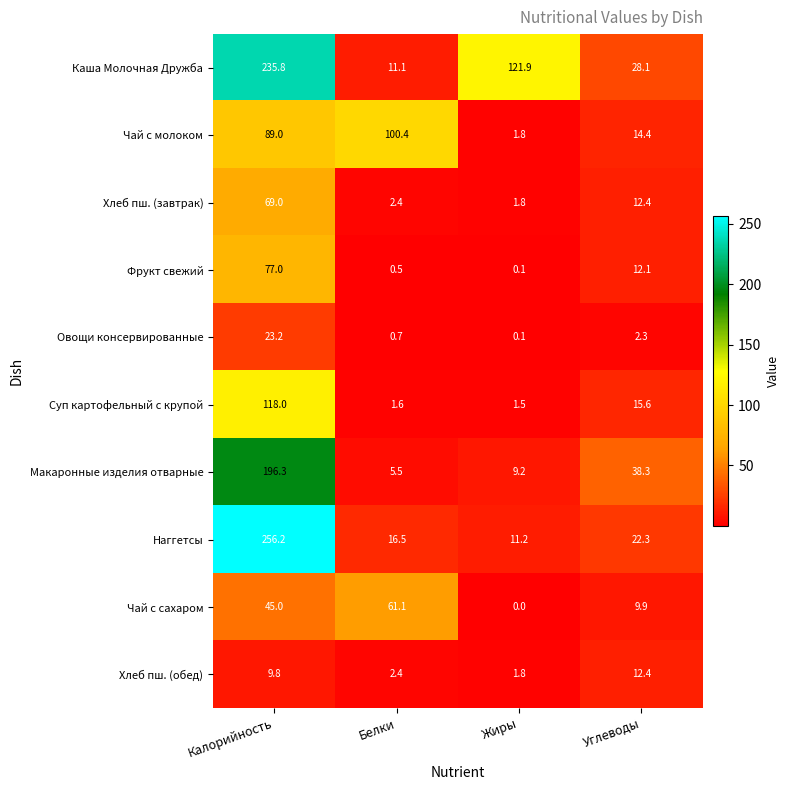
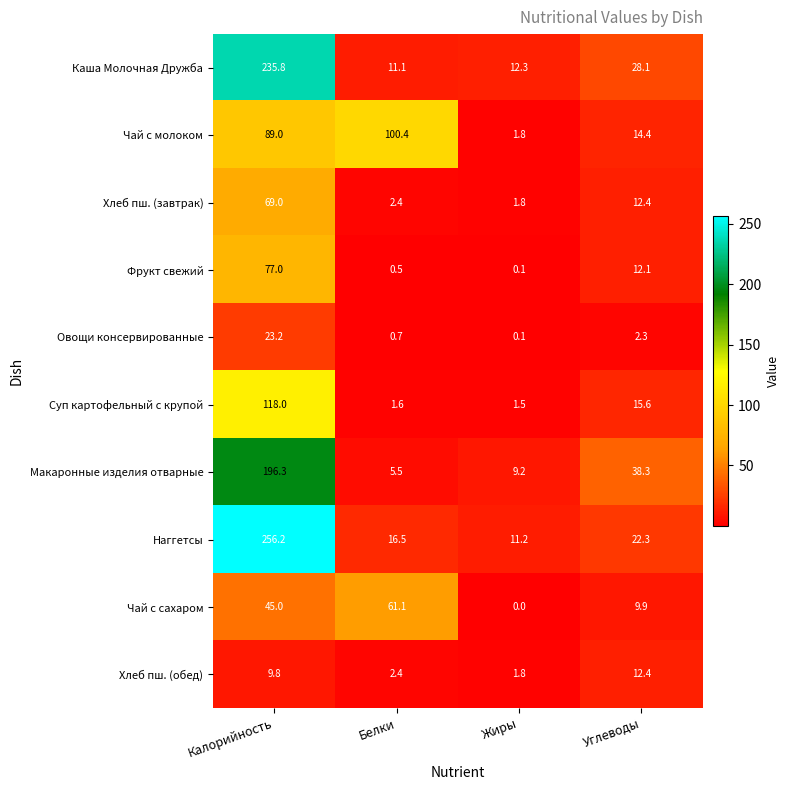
  {
    "Каша Молочная Дружба": {
      "Калорийность": 235.8,
      "Белки": 11.1,
-     "Жиры": 121.9,
+     "Жиры": 12.3,
      "Углеводы": 28.1
    },
    "Чай с молоком": {
      "Калорийность": 89.0,
      "Белки": 100.4,
      "Жиры": 1.8,
      "Углеводы": 14.4
    },
    "Хлеб пш. (завтрак)": {
      "Калорийность": 69.0,
      "Белки": 2.4,
      "Жиры": 1.8,
      "Углеводы": 12.4
    },
    "Фрукт свежий": {
      "Калорийность": 77.0,
      "Белки": 0.5,
      "Жиры": 0.1,
      "Углеводы": 12.1
    },
    "Овощи консервированные": {
      "Калорийность": 23.2,
      "Белки": 0.7,
      "Жиры": 0.1,
      "Углеводы": 2.3
    },
    "Суп картофельный с крупой": {
      "Калорийность": 118.0,
      "Белки": 1.6,
      "Жиры": 1.5,
      "Углеводы": 15.6
    },
    "Макаронные изделия отварные": {
      "Калорийность": 196.3,
      "Белки": 5.5,
      "Жиры": 9.2,
      "Углеводы": 38.3
    },
    "Наггетсы": {
      "Калорийность": 256.2,
      "Белки": 16.5,
      "Жиры": 11.2,
      "Углеводы": 22.3
    },
    "Чай с сахаром": {
      "Калорийность": 45.0,
      "Белки": 61.1,
      "Жиры": 0.0,
      "Углеводы": 9.9
    },
    "Хлеб пш. (обед)": {
      "Калорийность": 9.8,
      "Белки": 2.4,
      "Жиры": 1.8,
      "Углеводы": 12.4
    }
  }
